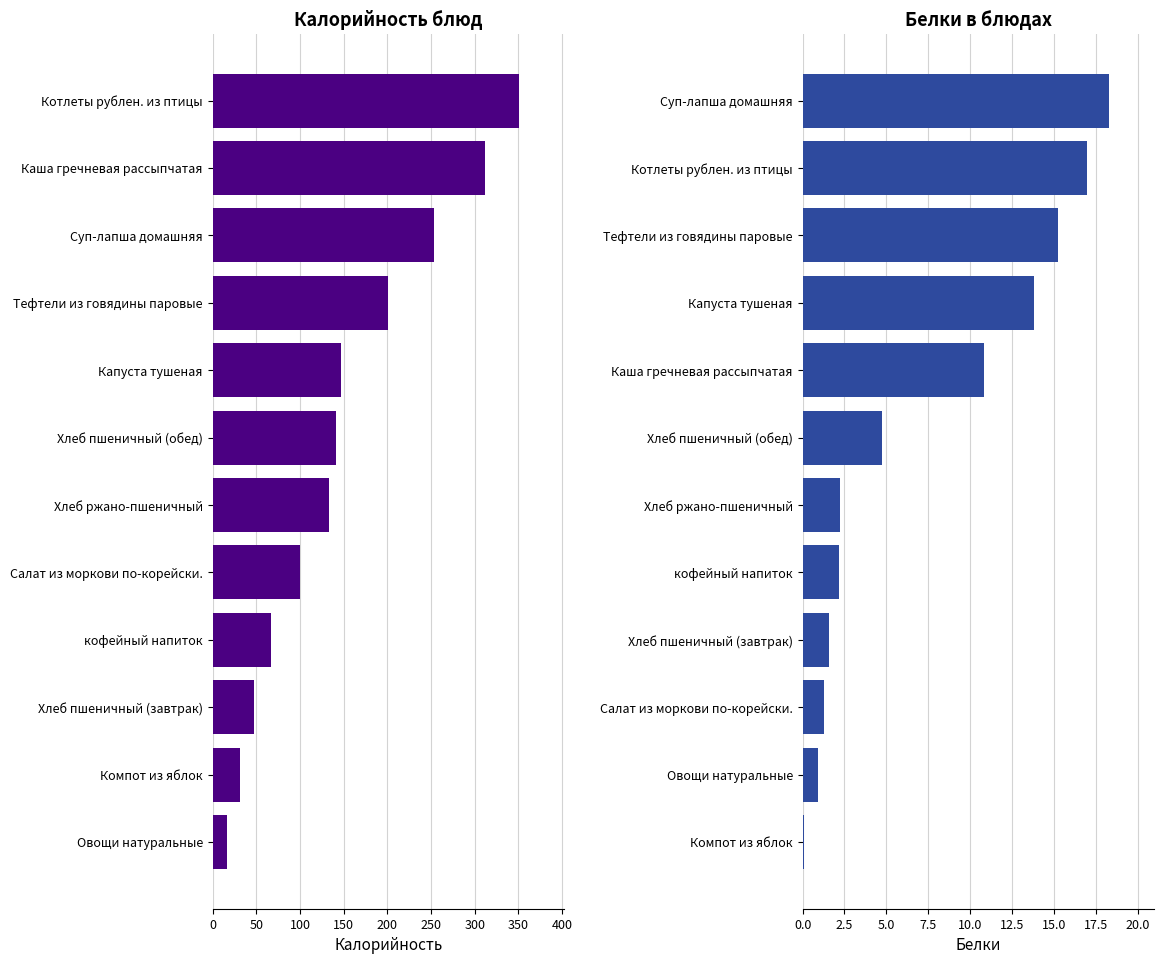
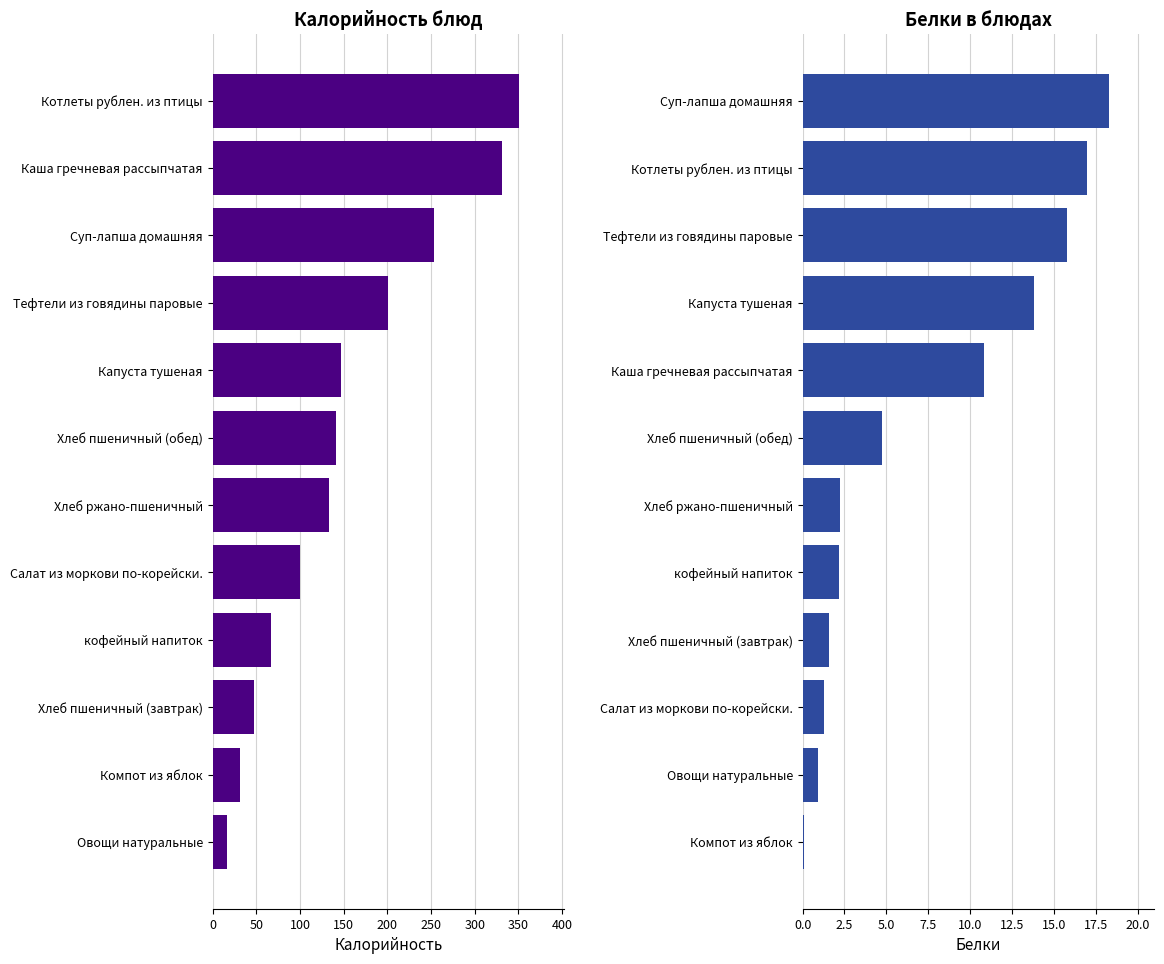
  {
    "Калорийность блюд": {
      "Котлеты рублен. из птицы": 350,
-     "Каша гречневая рассыпчатая": 310,
+     "Каша гречневая рассыпчатая": 330,
      "Суп-лапша домашняя": 250,
      "Тефтели из говядины паровые": 200,
      "Капуста тушеная": 150,
      "Хлеб пшеничный (обед)": 140,
      "Хлеб ржано-пшеничный": 130,
      "Салат из моркови по-корейски.": 100,
      "кофейный напиток": 70,
      "Хлеб пшеничный (завтрак)": 50,
      "Компот из яблок": 30,
      "Овощи натуральные": 20
    },
    "Белки в блюдах": {
      "Суп-лапша домашняя": 18.3,
      "Котлеты рублен. из птицы": 17.0,
-     "Тефтели из говядины паровые": 15.2,
+     "Тефтели из говядины паровые": 15.8,
      "Капуста тушеная": 13.8,
      "Каша гречневая рассыпчатая": 10.9,
      "Хлеб пшеничный (обед)": 4.7,
      "Хлеб ржано-пшеничный": 2.2,
      "кофейный напиток": 2.2,
      "Хлеб пшеничный (завтрак)": 1.6,
      "Салат из моркови по-корейски.": 1.3,
      "Овощи натуральные": 0.9
    }
  }
